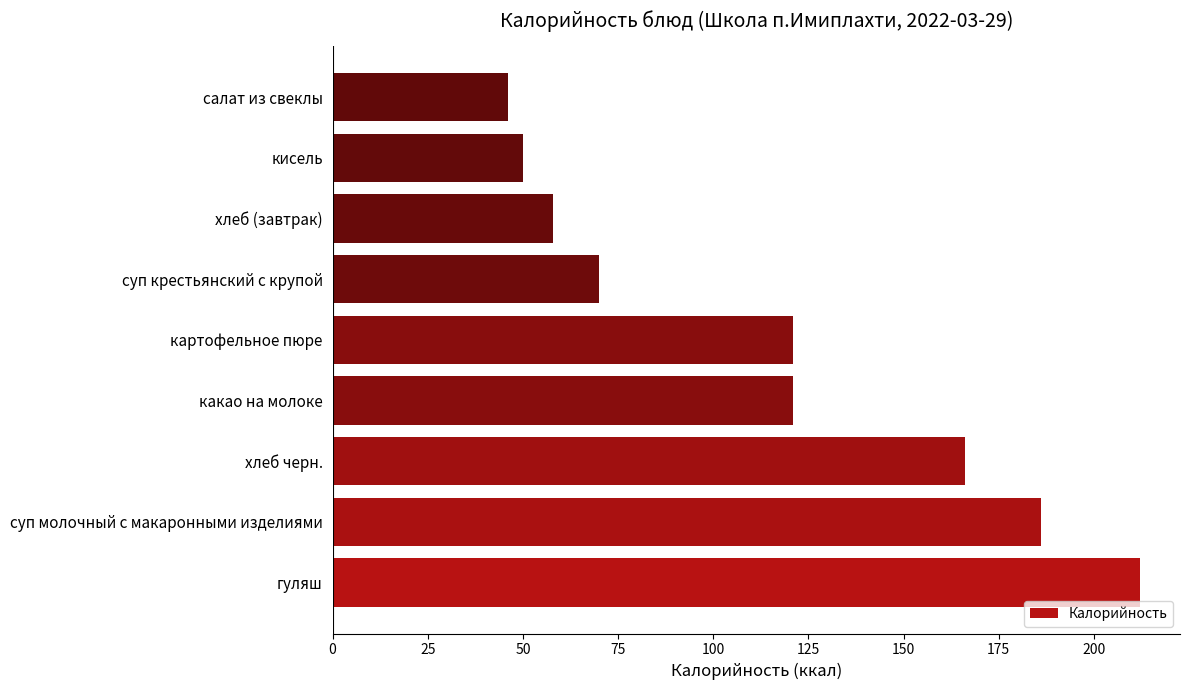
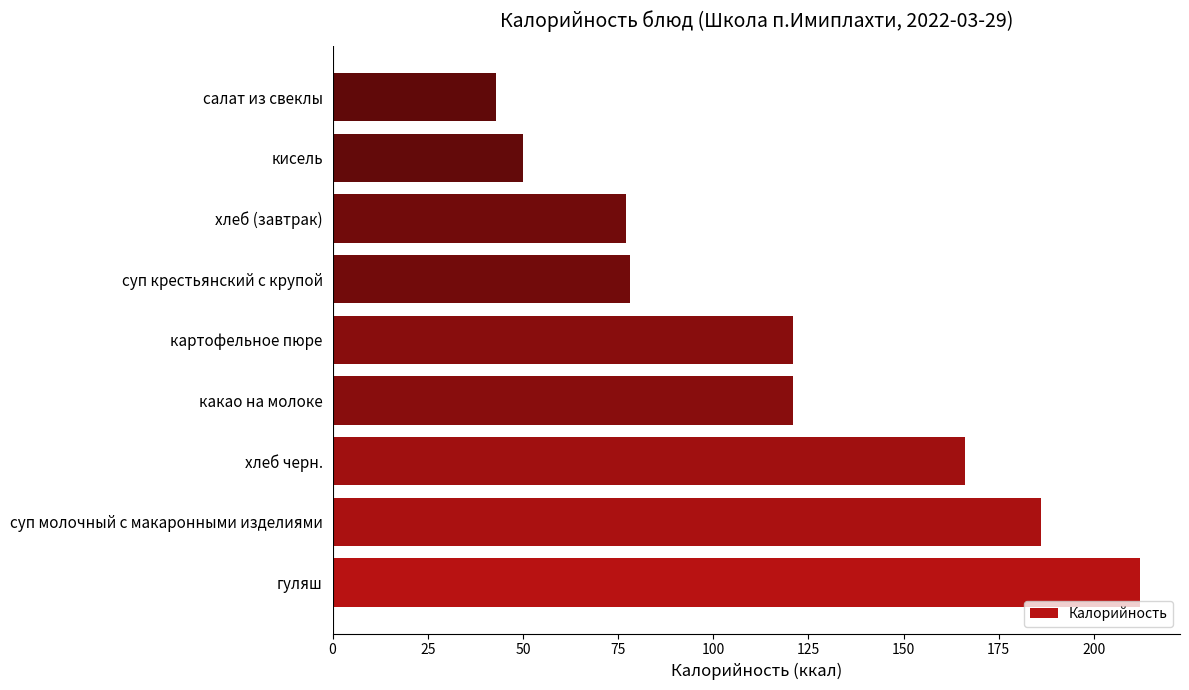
  {
-   "салат из свеклы": 46,
+   "салат из свеклы": 43,
    "кисель": 50,
-   "хлеб (завтрак)": 58,
-   "суп крестьянский с крупой": 70,
+   "хлеб (завтрак)": 77,
+   "суп крестьянский с крупой": 78,
    "картофельное пюре": 121,
    "какао на молоке": 121,
    "хлеб черн.": 166,
    "суп молочный с макаронными изделиями": 186,
    "гуляш": 212
  }
